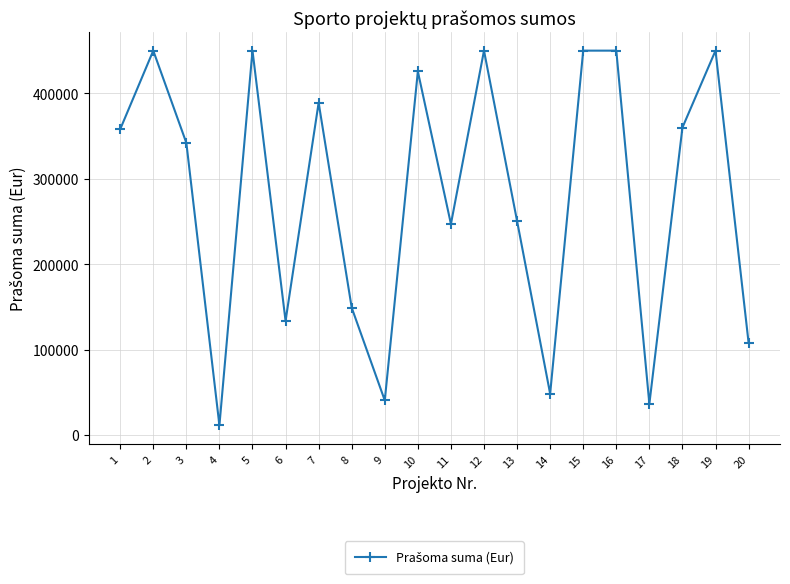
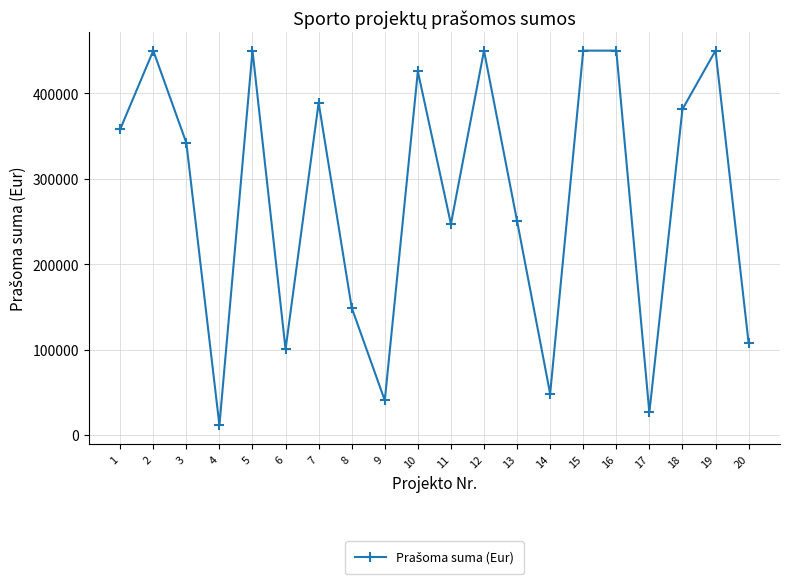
  {
    "1": 360000,
    "2": 450000,
    "3": 340000,
    "4": 10000,
    "5": 450000,
-   "6": 130000,
+   "6": 100000,
    "7": 390000,
    "8": 150000,
    "9": 40000,
    "10": 430000,
    "11": 250000,
    "12": 450000,
    "13": 250000,
    "14": 50000,
    "15": 450000,
    "16": 450000,
-   "17": 40000,
-   "18": 360000,
+   "17": 30000,
+   "18": 380000,
    "19": 450000,
    "20": 110000
  }
